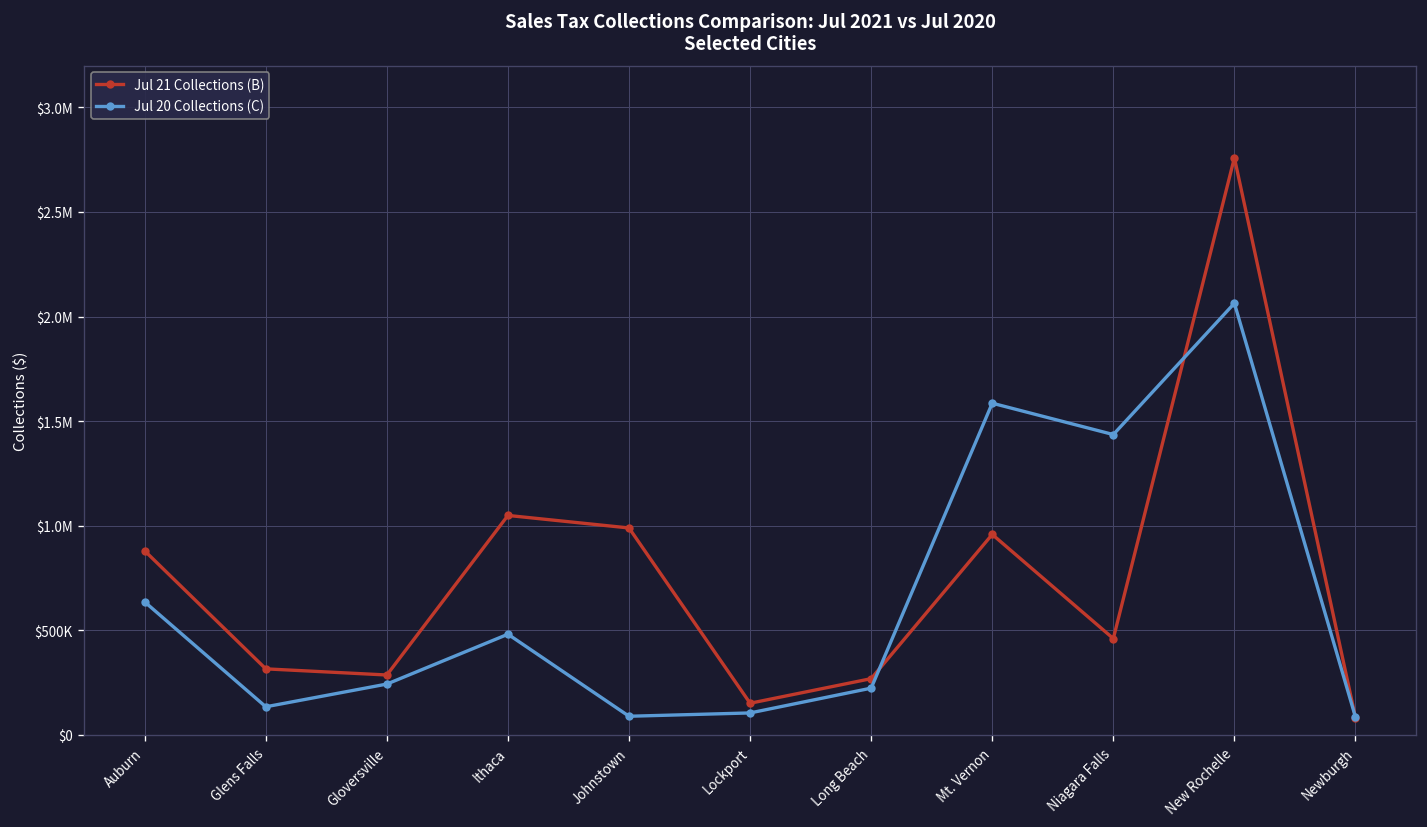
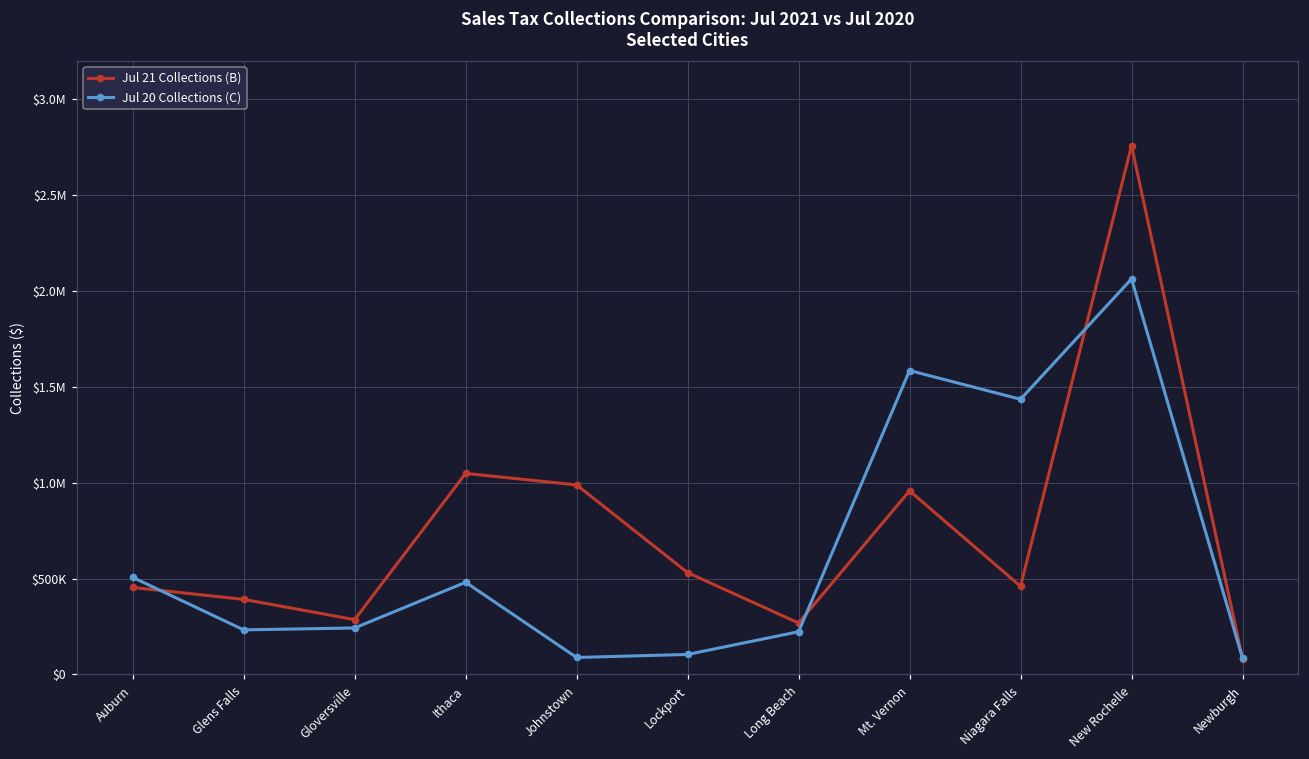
  {
    "Jul 21 Collections (B)": {
-     "Auburn": "$880000",
-     "Glens Falls": "$320000",
+     "Auburn": "$450000",
+     "Glens Falls": "$390000",
      "Gloversville": "$290000",
      "Ithaca": "$1050000",
      "Johnstown": "$990000",
-     "Lockport": "$150000",
+     "Lockport": "$530000",
      "Long Beach": "$270000",
      "Mt. Vernon": "$960000",
      "Niagara Falls": "$460000",
      "New Rochelle": "$2760000"
    },
    "Jul 20 Collections (C)": {
-     "Auburn": "$640000",
-     "Glens Falls": "$130000",
+     "Auburn": "$510000",
+     "Glens Falls": "$230000",
      "Gloversville": "$240000",
      "Ithaca": "$480000",
      "Johnstown": "$90000",
      "Lockport": "$100000",
      "Long Beach": "$220000",
      "Mt. Vernon": "$1590000",
      "Niagara Falls": "$1440000",
      "New Rochelle": "$2060000"
    }
  }
